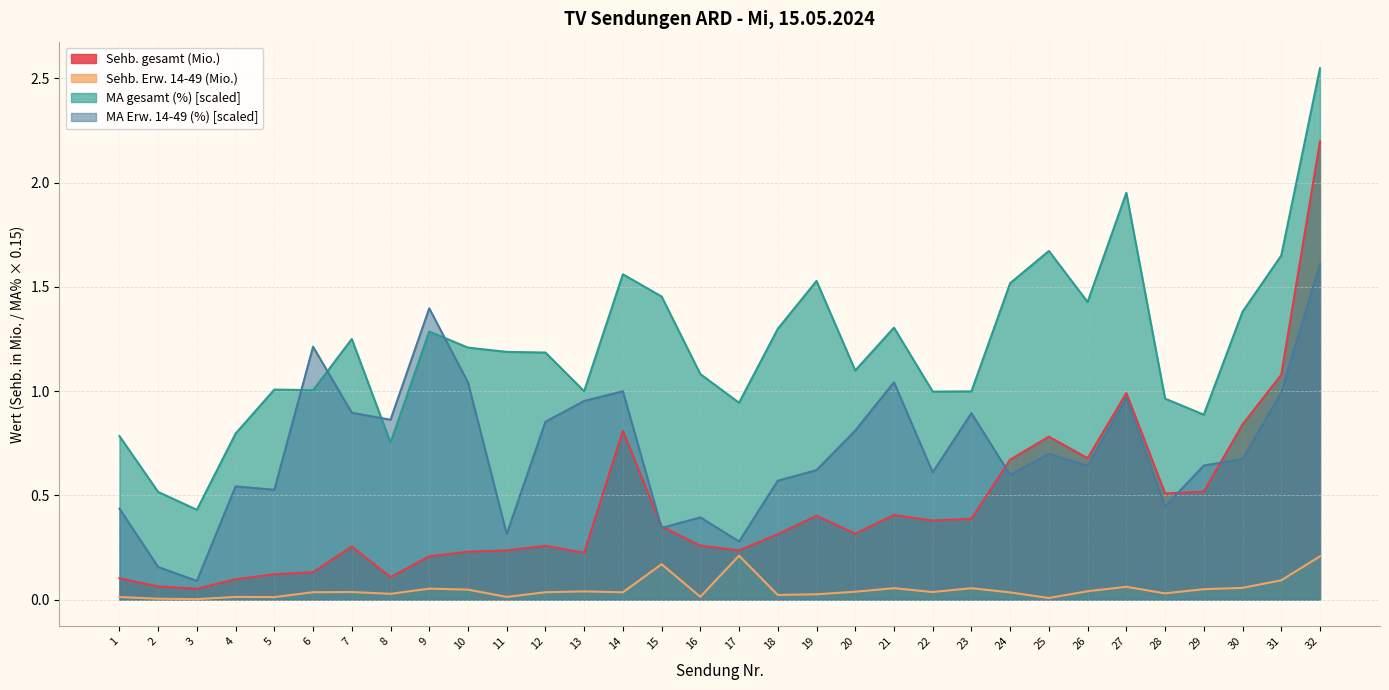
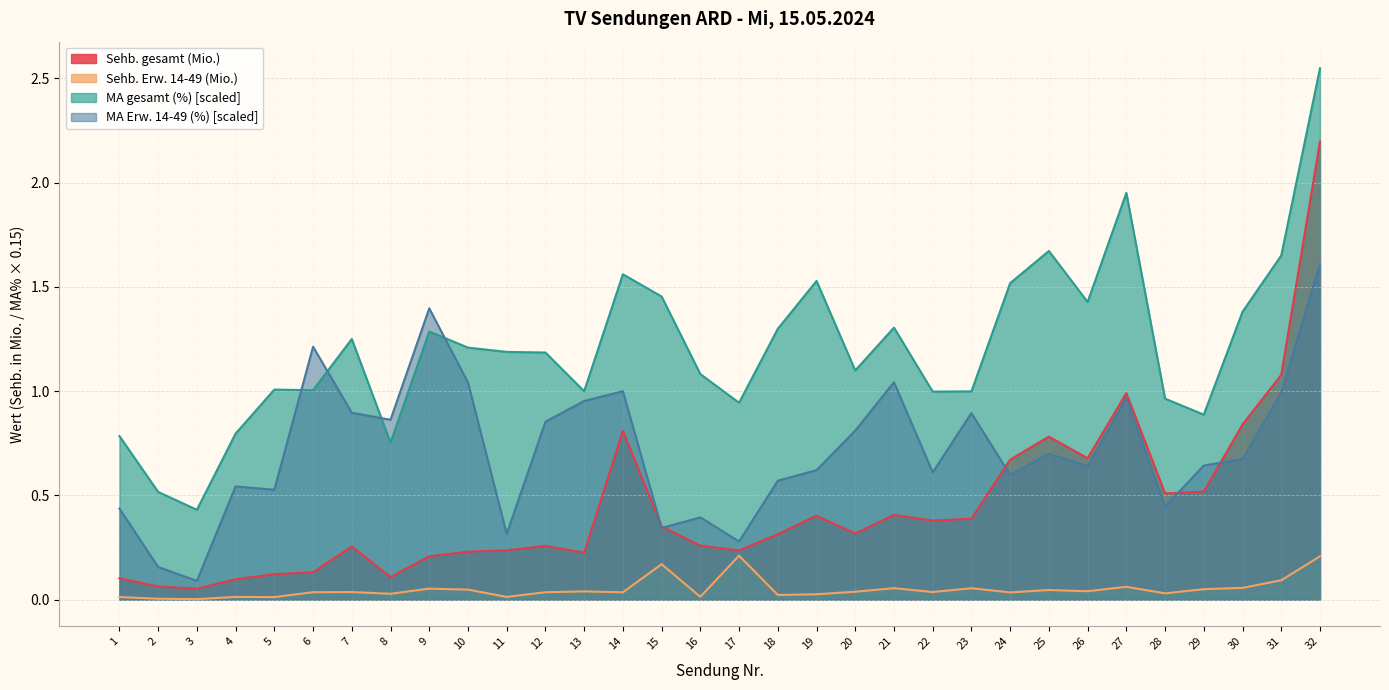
  {
    "Sehb. gesamt (Mio.)": {
      "1": 0.10,
      "2": 0.06,
      "3": 0.05,
      "4": 0.10,
      "5": 0.12,
      "6": 0.13,
      "7": 0.25,
      "8": 0.11,
      "9": 0.21,
      "10": 0.23,
      "11": 0.24,
      "12": 0.26,
      "13": 0.23,
      "14": 0.81,
      "16": 0.26,
      "17": 0.24,
      "18": 0.31,
      "19": 0.40,
      "20": 0.32,
      "21": 0.41,
      "22": 0.38,
      "23": 0.39,
      "24": 0.67,
      "25": 0.78,
      "26": 0.68,
      "27": 0.99,
      "28": 0.51,
      "29": 0.52,
      "30": 0.84,
      "31": 1.08,
      "32": 2.20
    },
    "Sehb. Erw. 14-49 (Mio.)": {
      "1": 0.01,
      "2": 0.00,
      "3": 0.00,
      "4": 0.01,
      "5": 0.01,
      "6": 0.04,
      "7": 0.04,
      "8": 0.03,
      "9": 0.05,
      "10": 0.05,
      "11": 0.01,
      "12": 0.04,
      "13": 0.04,
      "14": 0.04,
      "15": 0.17,
      "16": 0.01,
      "17": 0.21,
      "18": 0.02,
      "19": 0.03,
      "20": 0.04,
      "21": 0.06,
      "22": 0.04,
      "23": 0.06,
      "24": 0.03,
-     "25": 0.01,
+     "25": 0.05,
      "26": 0.04,
      "27": 0.06,
      "28": 0.03,
      "29": 0.05,
      "30": 0.06,
      "31": 0.09,
      "32": 0.21
    }
  }
